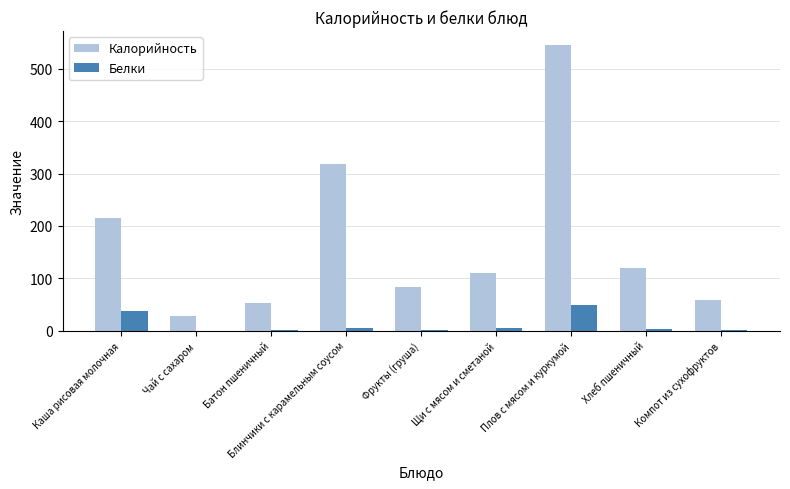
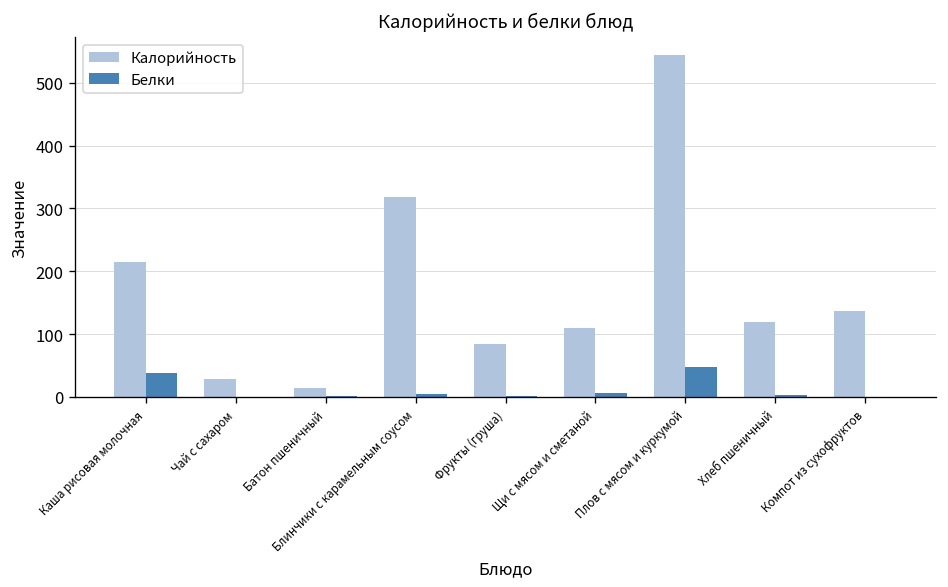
  {
    "Калорийность": {
      "Каша рисовая молочная": 220,
      "Чай с сахаром": 30,
-     "Батон пшеничный": 50,
+     "Батон пшеничный": 10,
      "Блинчики с карамельным соусом": 320,
      "Фрукты (груша)": 80,
      "Щи с мясом и сметаной": 110,
      "Плов с мясом и куркумой": 540,
      "Хлеб пшеничный": 120,
-     "Компот из сухофруктов": 60
+     "Компот из сухофруктов": 140
    },
    "Белки": {
      "Каша рисовая молочная": 40,
      "Чай с сахаром": 0,
      "Блинчики с карамельным соусом": 10,
      "Щи с мясом и сметаной": 10,
      "Плов с мясом и куркумой": 50
    }
  }
